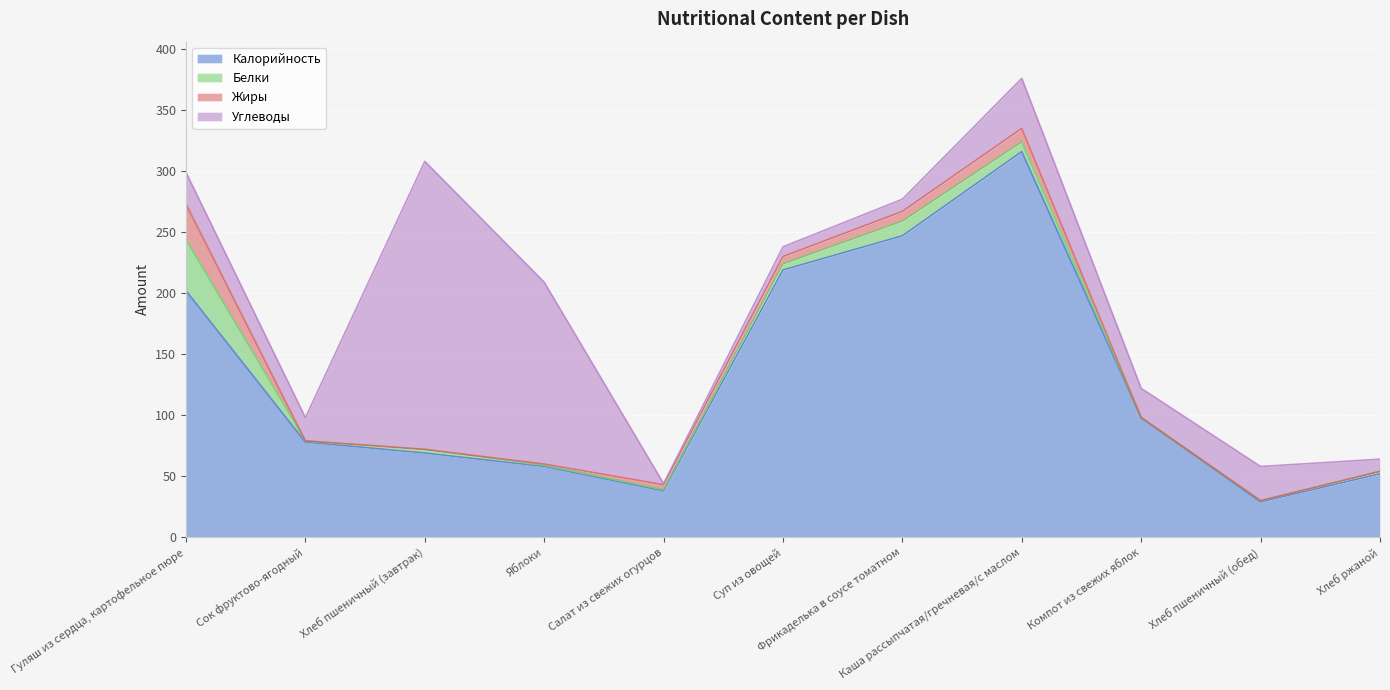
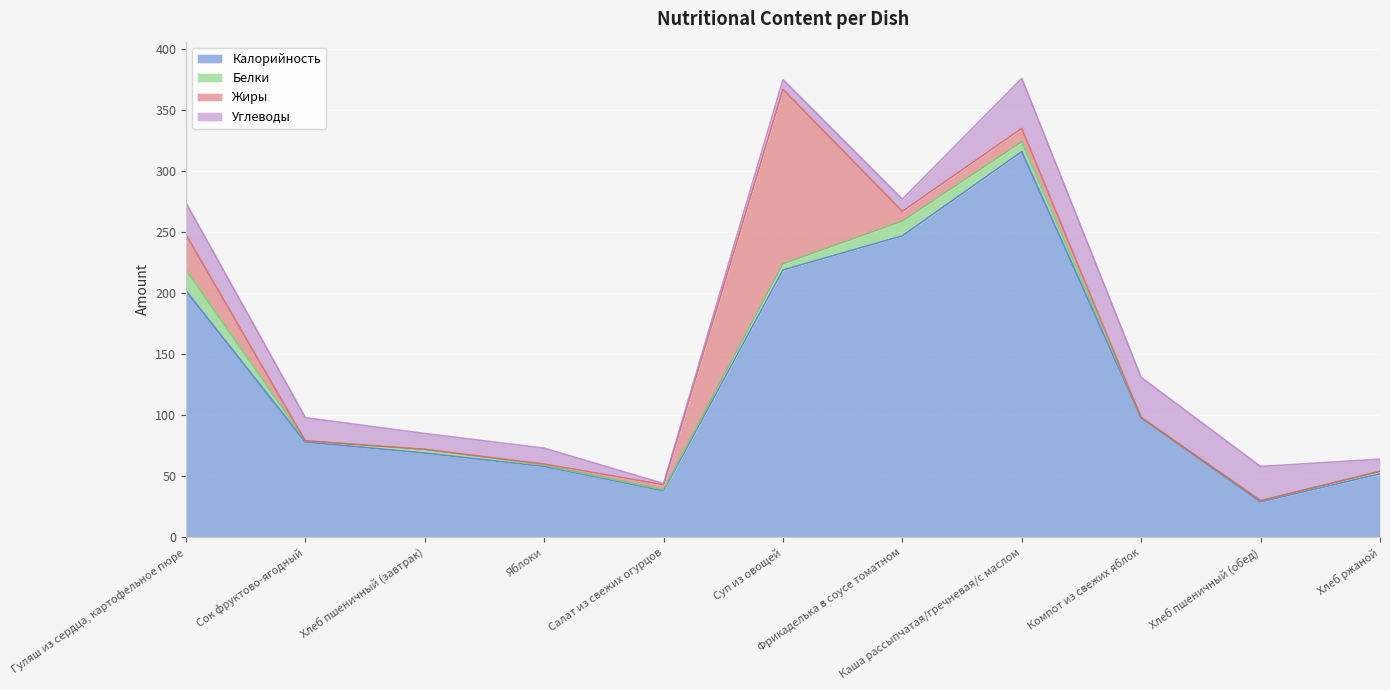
  {
    "Калорийность": {
      "Гуляш из сердца, картофельное пюре": 202,
      "Хлеб пшеничный (завтрак)": 69,
      "Суп из овощей": 219,
      "Фрикаделька в соусе томатном": 247,
      "Каша рассыпчатая/гречневая/с маслом": 316
    },
    "Белки": {
-     "Гуляш из сердца, картофельное пюре": 42,
+     "Гуляш из сердца, картофельное пюре": 17,
      "Суп из овощей": 5,
      "Фрикаделька в соусе томатном": 12,
      "Каша рассыпчатая/гречневая/с маслом": 8
    },
    "Жиры": {
      "Гуляш из сердца, картофельное пюре": 29,
-     "Суп из овощей": 6,
+     "Суп из овощей": 143,
      "Фрикаделька в соусе томатном": 8,
      "Каша рассыпчатая/гречневая/с маслом": 11
    },
    "Углеводы": {
      "Гуляш из сердца, картофельное пюре": 26,
      "Сок фруктово-ягодный": 19,
-     "Хлеб пшеничный (завтрак)": 236,
-     "Яблоки": 149,
+     "Хлеб пшеничный (завтрак)": 13,
+     "Яблоки": 13,
      "Суп из овощей": 8,
      "Фрикаделька в соусе томатном": 10,
      "Каша рассыпчатая/гречневая/с маслом": 41,
-     "Компот из свежих яблок": 24,
+     "Компот из свежих яблок": 33,
      "Хлеб пшеничный (обед)": 28,
      "Хлеб ржаной": 10
    }
  }
